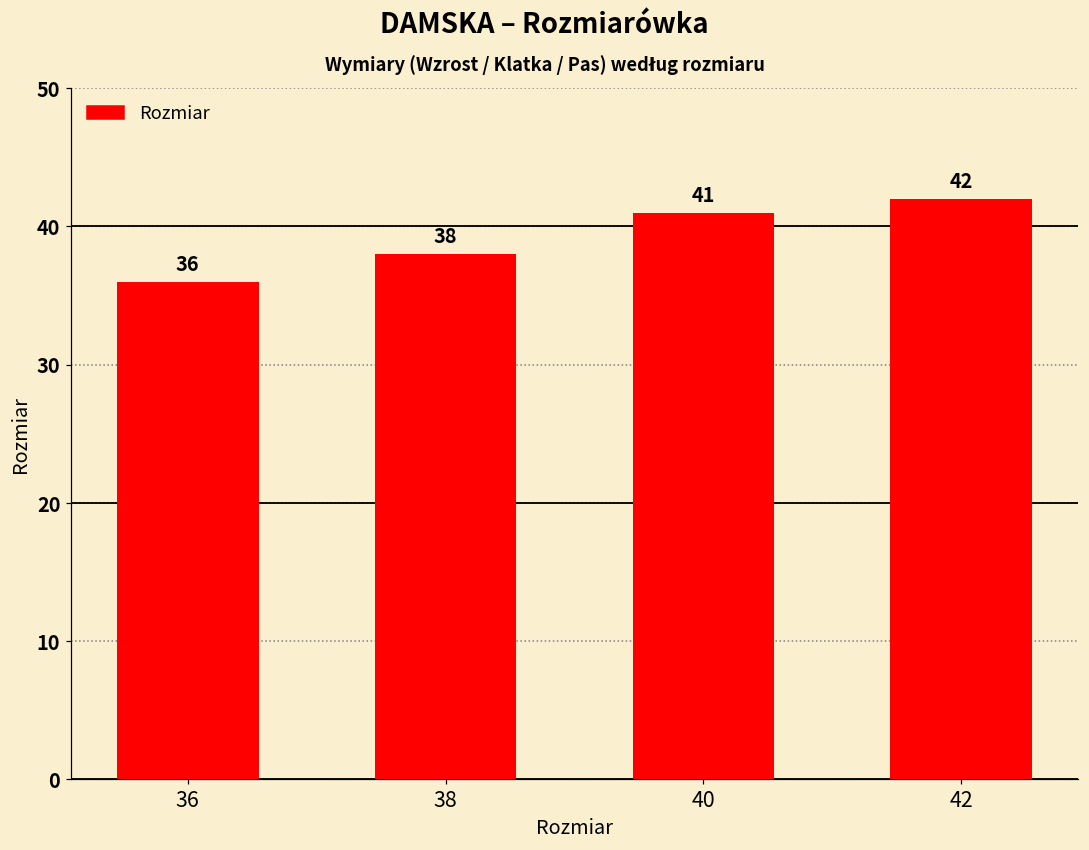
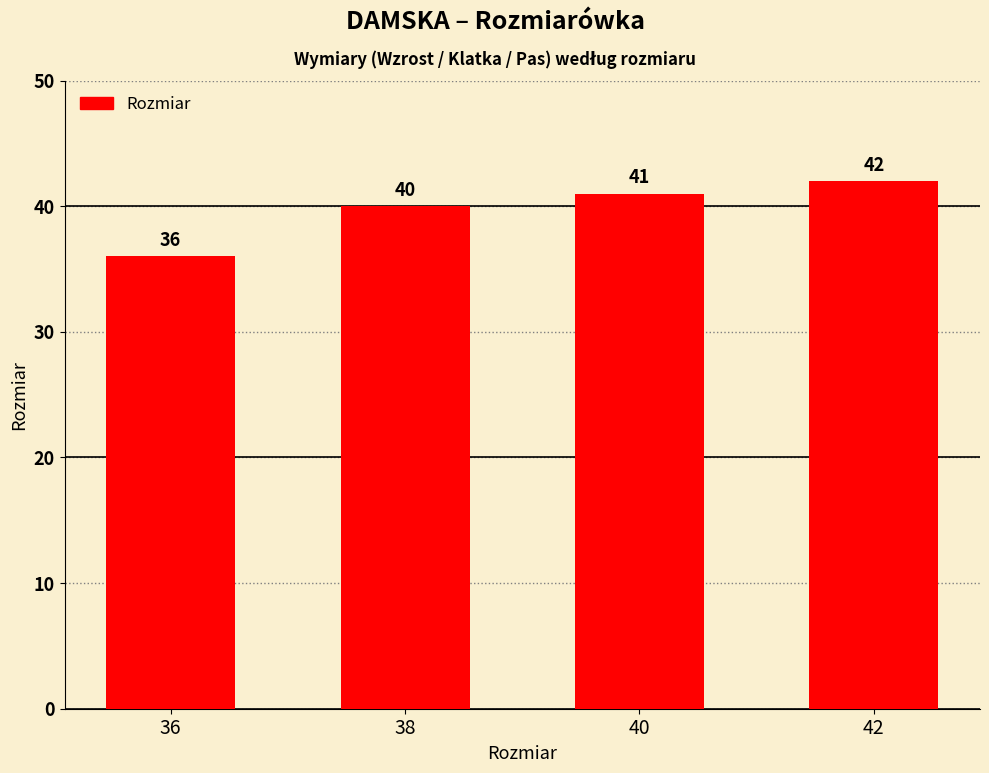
  {
    "36": 36,
-   "38": 38,
+   "38": 40,
    "40": 41,
    "42": 42
  }
